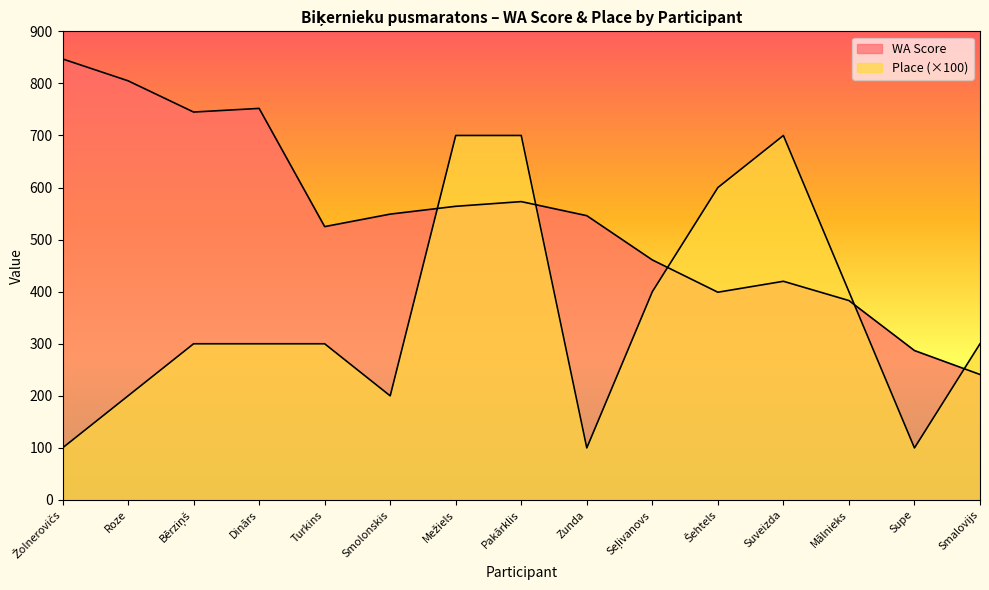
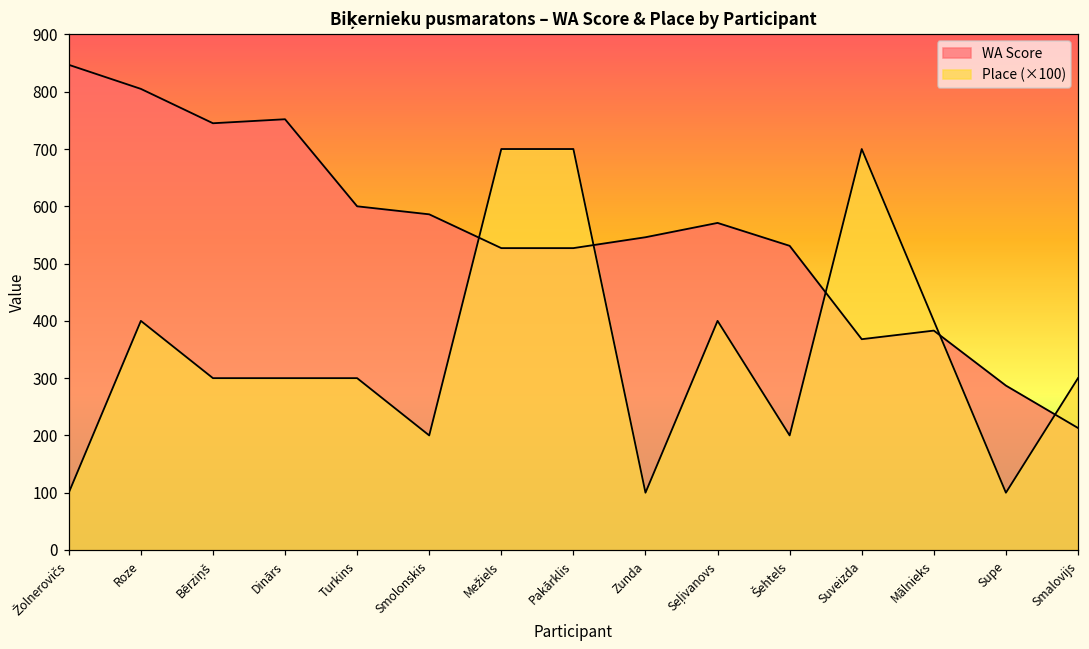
  {
    "WA Score": {
      "Žolnerovičs": 850,
      "Roze": 810,
      "Bērziņš": 750,
      "Dinārs": 750,
-     "Turkins": 530,
-     "Smolonskis": 550,
-     "Mežiels": 560,
-     "Pakārklis": 570,
+     "Turkins": 600,
+     "Smolonskis": 590,
+     "Mežiels": 530,
+     "Pakārklis": 530,
      "Zunda": 550,
-     "Seļivanovs": 460,
-     "Šehtels": 400,
-     "Suveizda": 420,
+     "Seļivanovs": 570,
+     "Šehtels": 530,
+     "Suveizda": 370,
      "Mālnieks": 380,
      "Supe": 290,
-     "Smalovijs": 240
+     "Smalovijs": 210
    },
    "Place (×100)": {
      "Žolnerovičs": 100,
-     "Roze": 200,
+     "Roze": 400,
      "Bērziņš": 300,
      "Dinārs": 300,
      "Turkins": 300,
      "Smolonskis": 200,
      "Mežiels": 700,
      "Pakārklis": 700,
      "Zunda": 100,
      "Seļivanovs": 400,
-     "Šehtels": 600,
+     "Šehtels": 200,
      "Suveizda": 700,
      "Mālnieks": 400,
      "Supe": 100,
      "Smalovijs": 300
    }
  }
